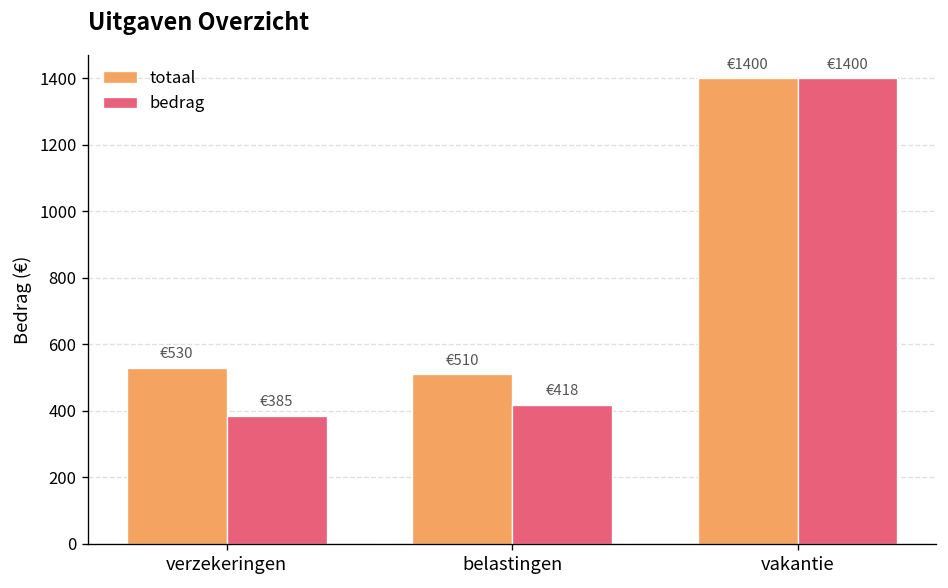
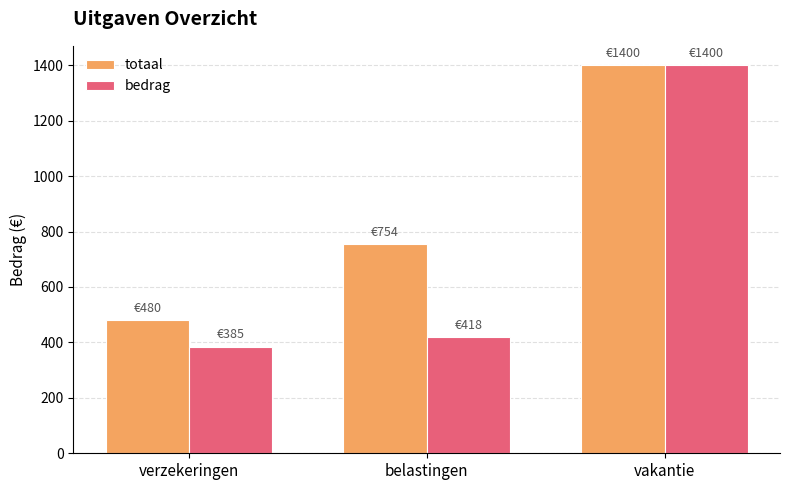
  {
    "totaal": {
-     "verzekeringen": "€530",
-     "belastingen": "€510",
+     "verzekeringen": "€480",
+     "belastingen": "€754",
      "vakantie": "€1400"
    },
    "bedrag": {
      "verzekeringen": "€385",
      "belastingen": "€418",
      "vakantie": "€1400"
    }
  }
